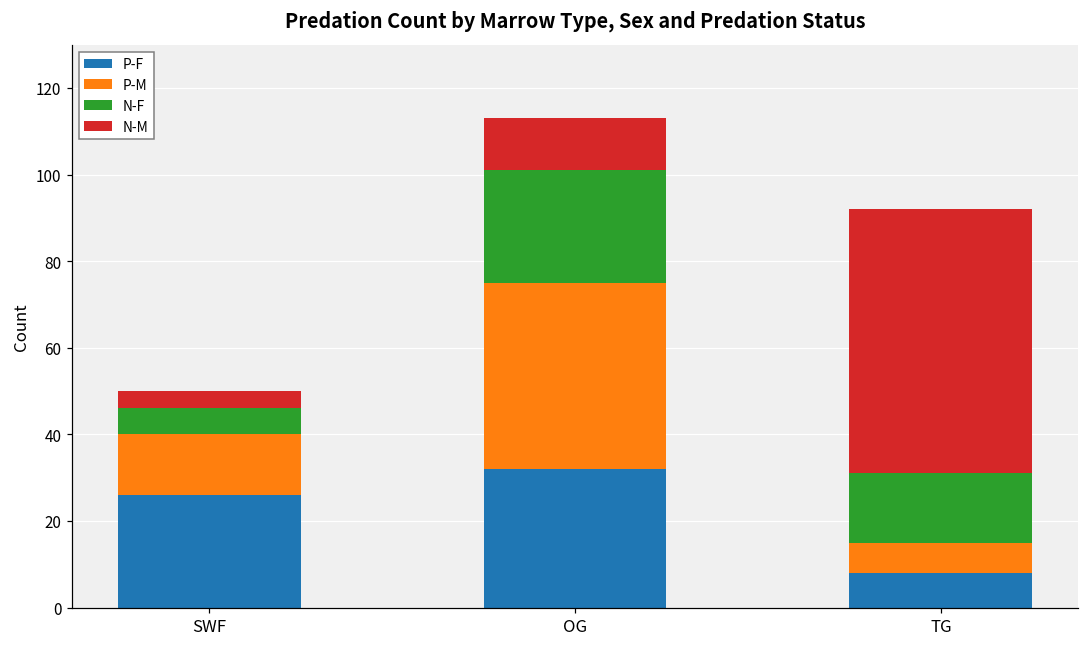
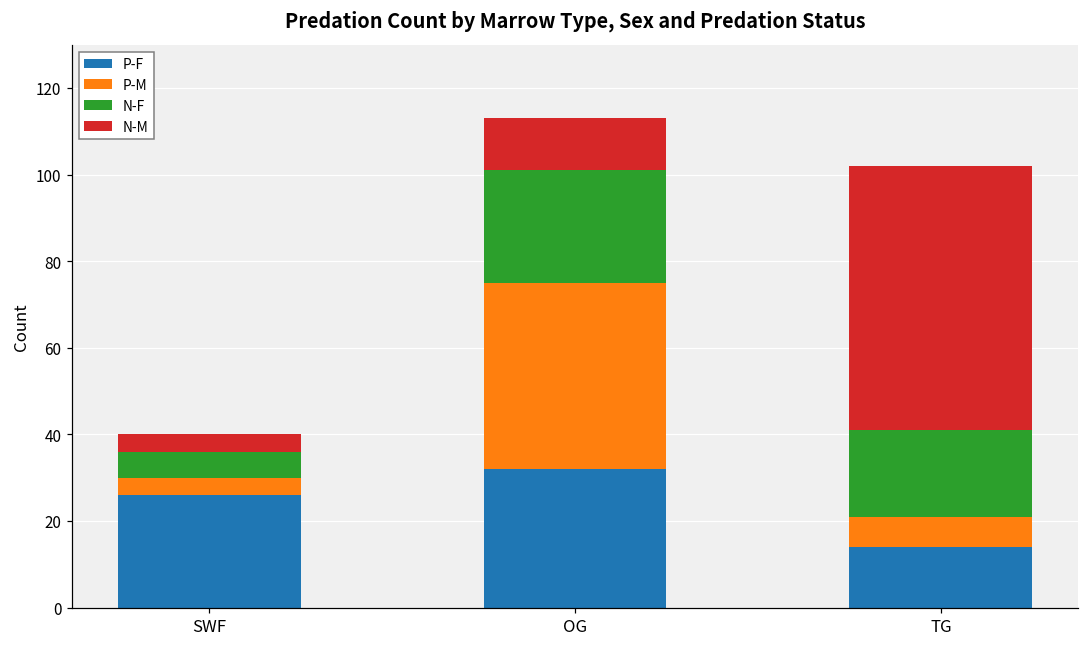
  {
    "P-F": {
      "SWF": 26,
      "OG": 32,
-     "TG": 8
+     "TG": 14
    },
    "P-M": {
-     "SWF": 14,
+     "SWF": 4,
      "OG": 43,
      "TG": 7
    },
    "N-F": {
      "SWF": 6,
      "OG": 26,
-     "TG": 16
+     "TG": 20
    },
    "N-M": {
      "SWF": 4,
      "OG": 12,
      "TG": 61
    }
  }
